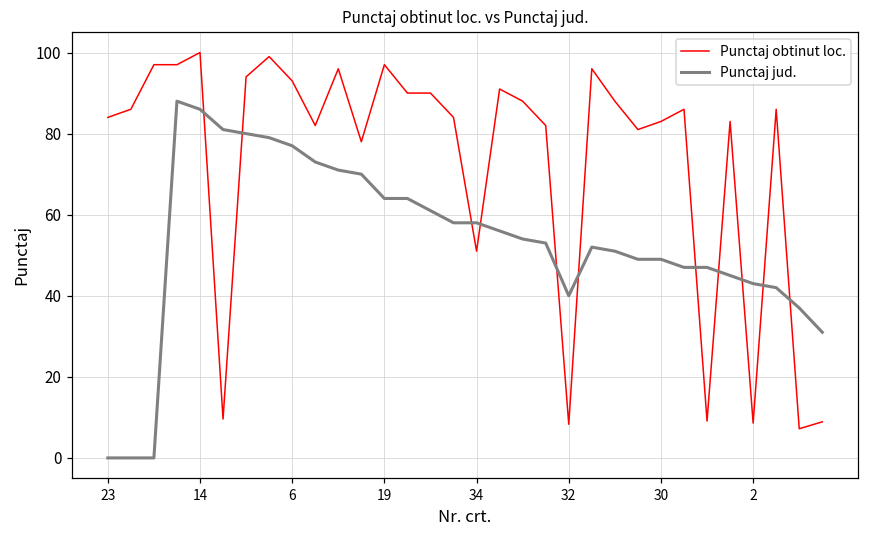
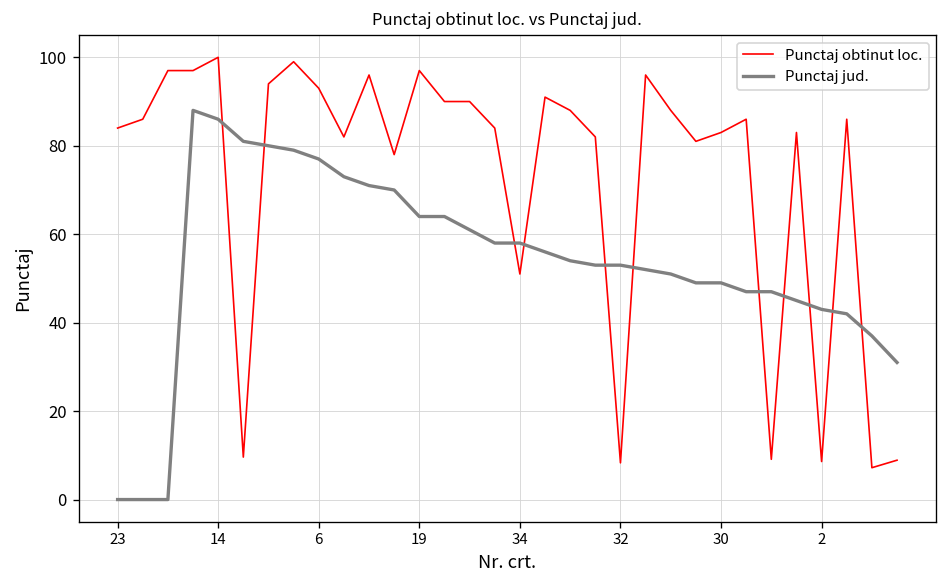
  {
    "Punctaj obtinut loc.": {
      "34": 51,
      "32": 8
    },
    "Punctaj jud.": {
      "34": 58,
-     "32": 40
+     "32": 53
    }
  }
